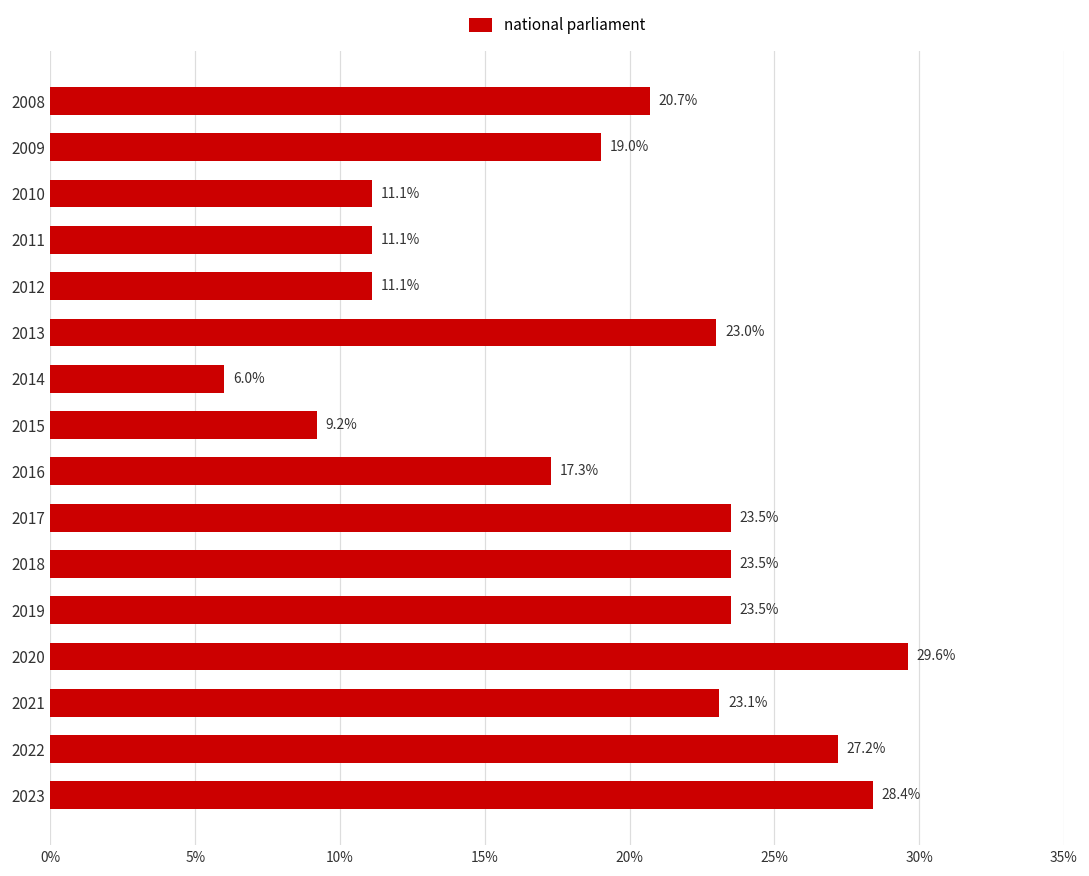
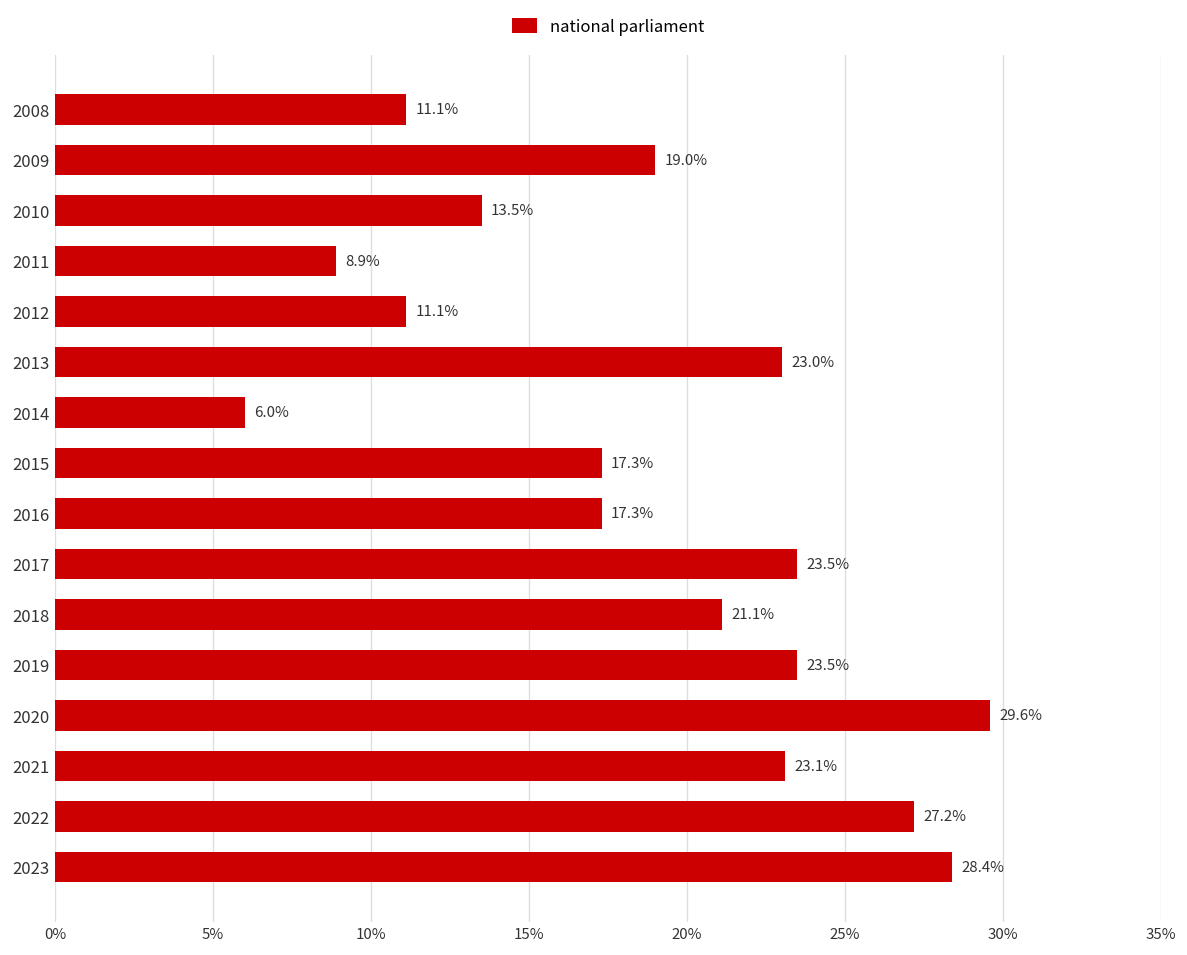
  {
-   "2008": "20.7%",
+   "2008": "11.1%",
    "2009": "19.0%",
-   "2010": "11.1%",
-   "2011": "11.1%",
+   "2010": "13.5%",
+   "2011": "8.9%",
    "2012": "11.1%",
    "2013": "23.0%",
    "2014": "6.0%",
-   "2015": "9.2%",
+   "2015": "17.3%",
    "2016": "17.3%",
    "2017": "23.5%",
-   "2018": "23.5%",
+   "2018": "21.1%",
    "2019": "23.5%",
    "2020": "29.6%",
    "2021": "23.1%",
    "2022": "27.2%",
    "2023": "28.4%"
  }
